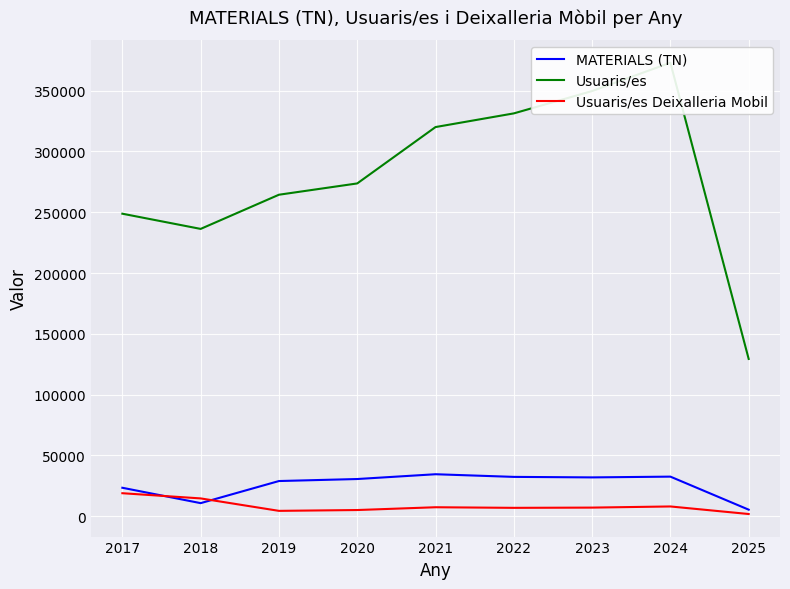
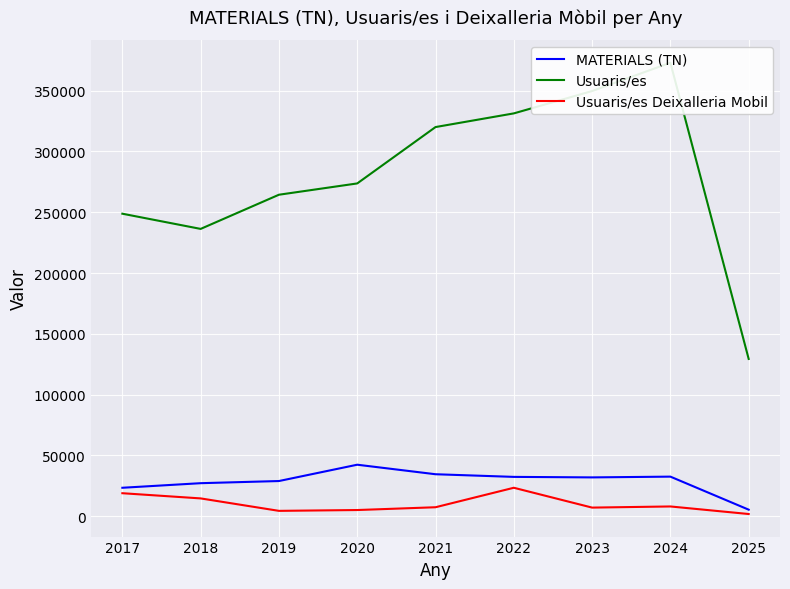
  {
    "MATERIALS (TN)": {
      "2017": 23000,
-     "2018": 11000,
+     "2018": 27000,
      "2019": 29000,
-     "2020": 30000,
+     "2020": 42000,
      "2021": 34000,
      "2022": 32000,
      "2023": 32000,
      "2024": 32000,
      "2025": 5000
    },
    "Usuaris/es": {
      "2017": 249000,
      "2018": 236000,
      "2019": 264000,
      "2020": 274000,
      "2021": 320000,
      "2022": 331000,
      "2025": 129000
    },
    "Usuaris/es Deixalleria Mobil": {
      "2017": 19000,
      "2018": 15000,
      "2019": 4000,
      "2020": 5000,
      "2021": 7000,
-     "2022": 7000,
+     "2022": 23000,
      "2023": 7000,
      "2024": 8000,
      "2025": 2000
    }
  }
